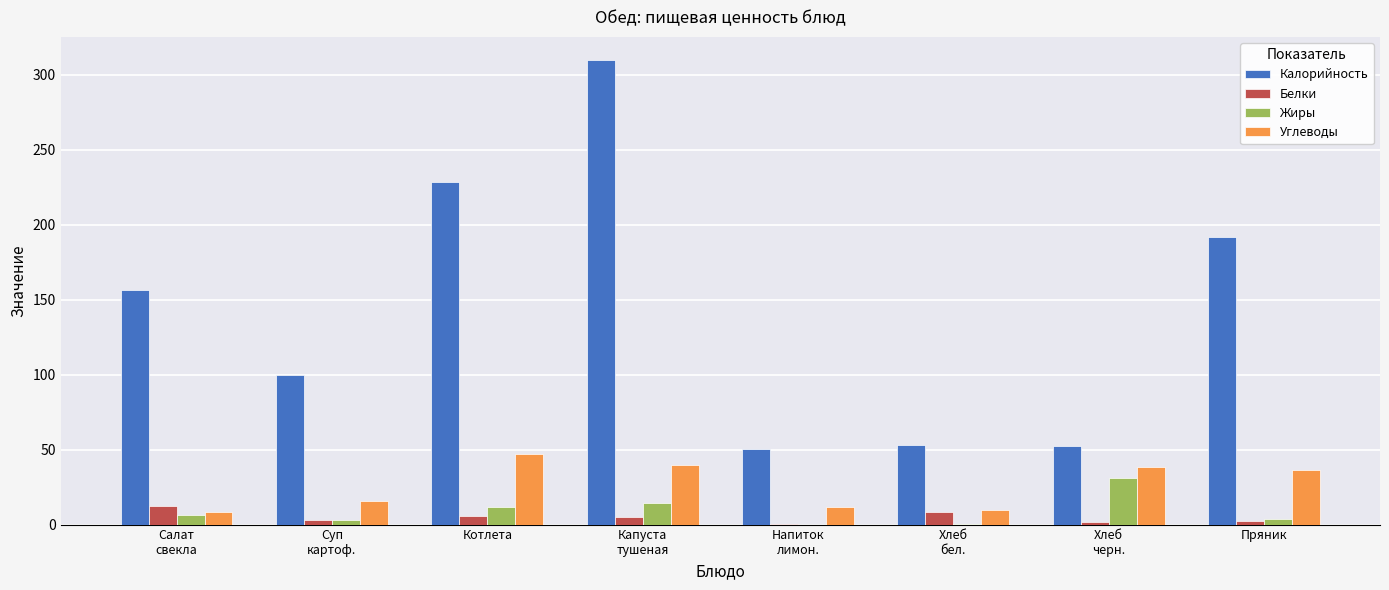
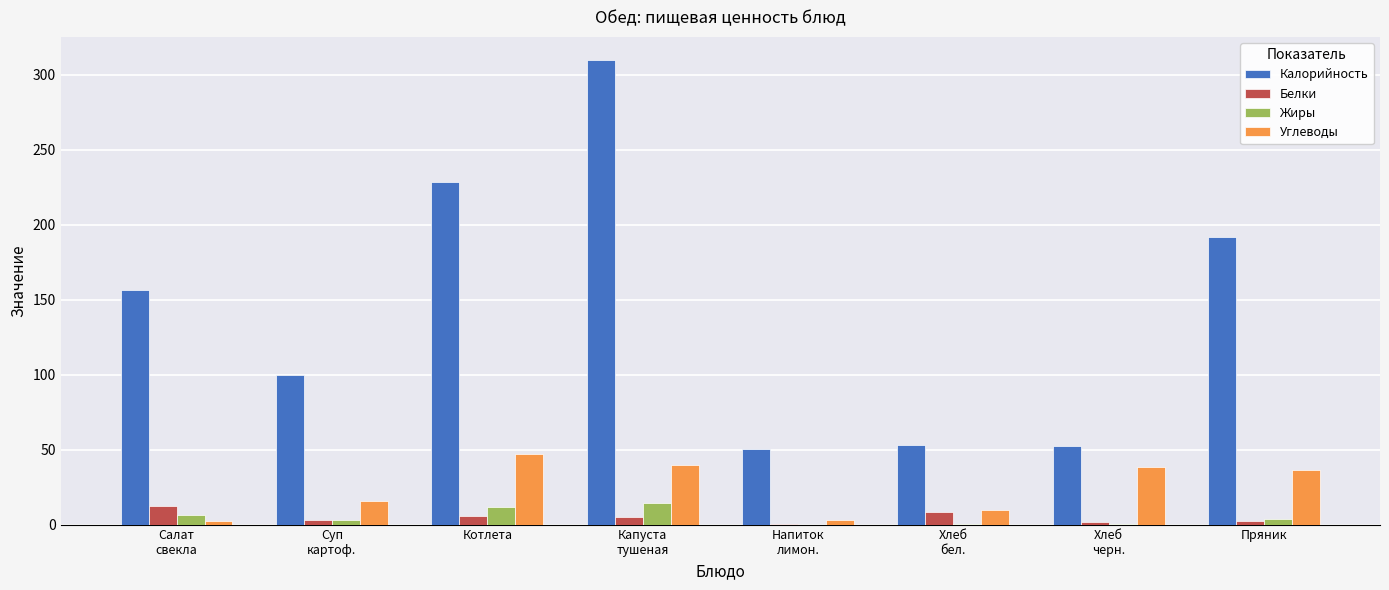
  {
    "Калорийность": {
      "Салат свекла": 157,
      "Суп картоф.": 100,
      "Котлета": 229,
      "Капуста тушеная": 310,
      "Напиток лимон.": 51,
      "Хлеб бел.": 53,
      "Хлеб черн.": 53,
      "Пряник": 192
    },
    "Белки": {
      "Салат свекла": 12,
      "Суп картоф.": 3,
      "Котлета": 6,
      "Капуста тушеная": 5,
      "Хлеб бел.": 9,
      "Хлеб черн.": 2,
      "Пряник": 2
    },
    "Жиры": {
      "Салат свекла": 7,
      "Суп картоф.": 3,
      "Котлета": 12,
      "Капуста тушеная": 14,
      "Напиток лимон.": 0,
-     "Хлеб черн.": 31,
+     "Хлеб черн.": 0,
      "Пряник": 4
    },
    "Углеводы": {
-     "Салат свекла": 8,
+     "Салат свекла": 3,
      "Суп картоф.": 16,
      "Котлета": 47,
      "Капуста тушеная": 40,
-     "Напиток лимон.": 12,
+     "Напиток лимон.": 3,
      "Хлеб бел.": 10,
      "Хлеб черн.": 38,
      "Пряник": 36
    }
  }
